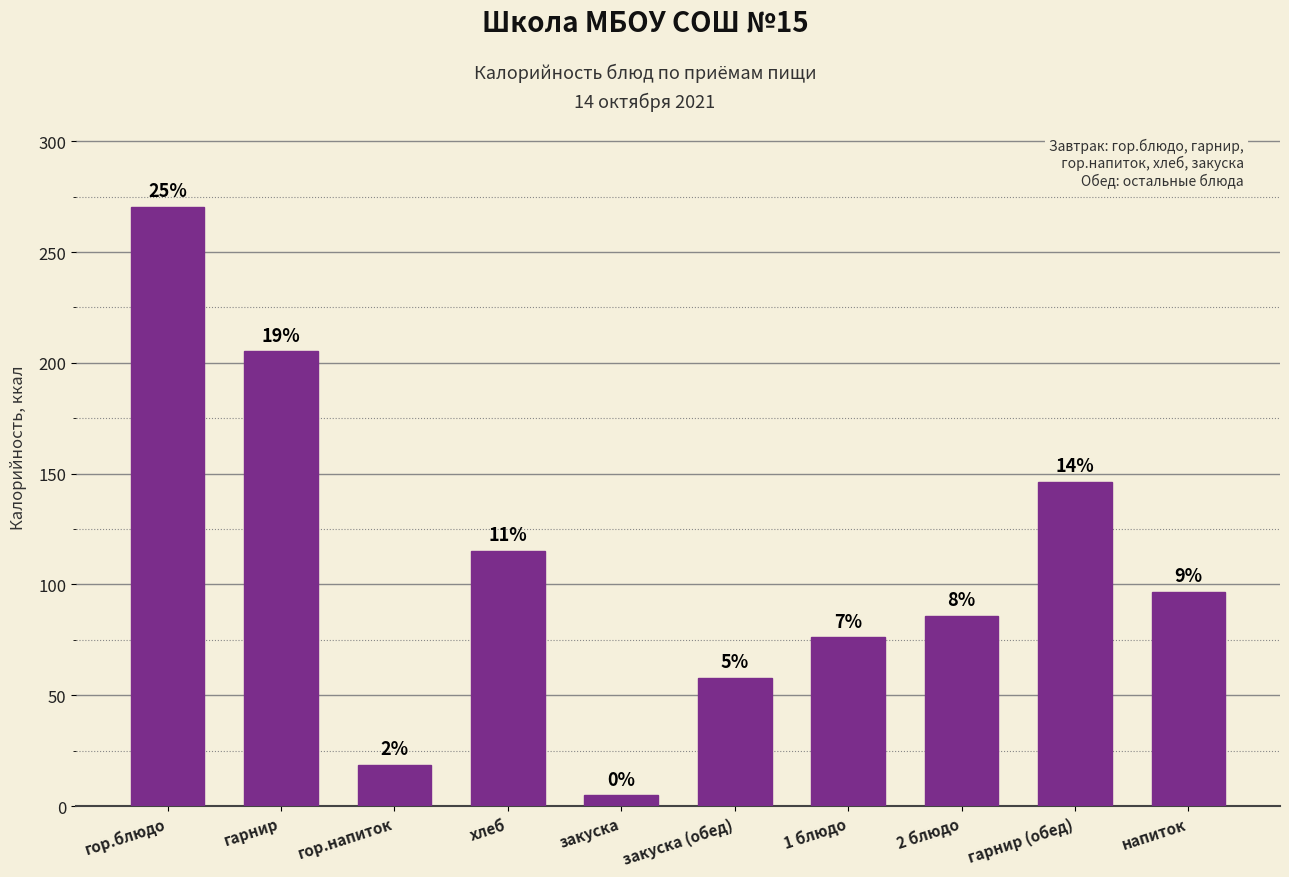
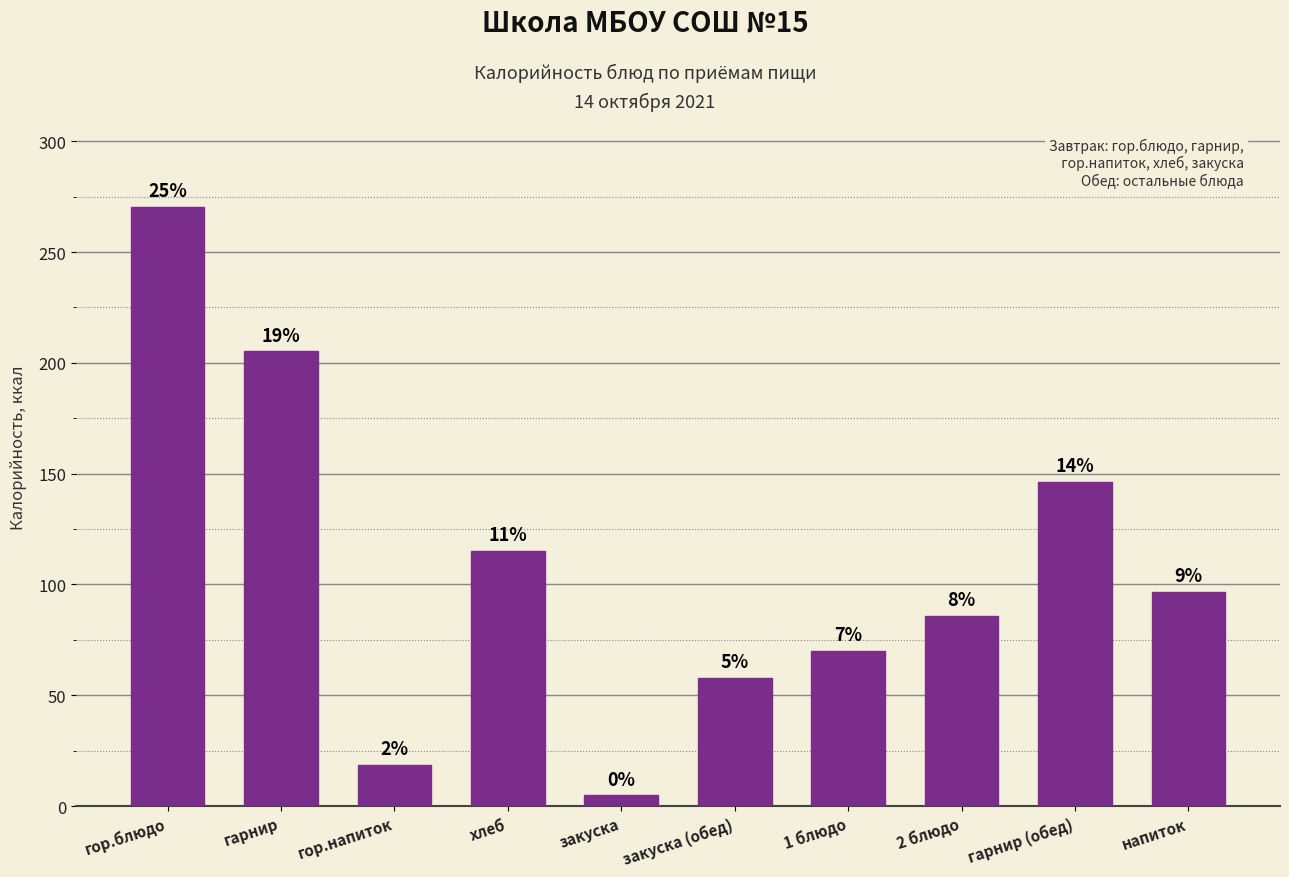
  {
-   "1 блюдо": 76
+   "1 блюдо": 70
  }
